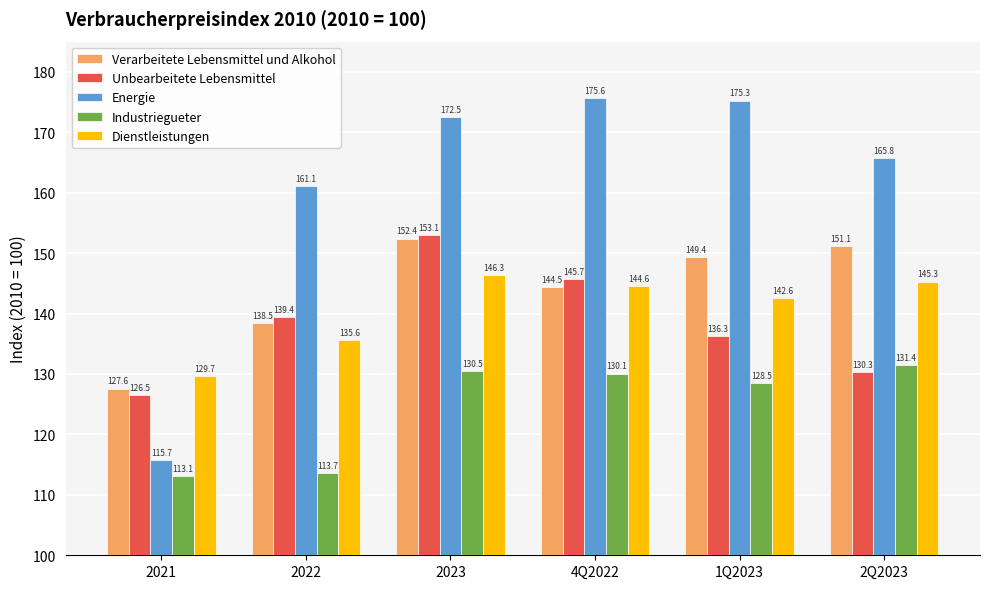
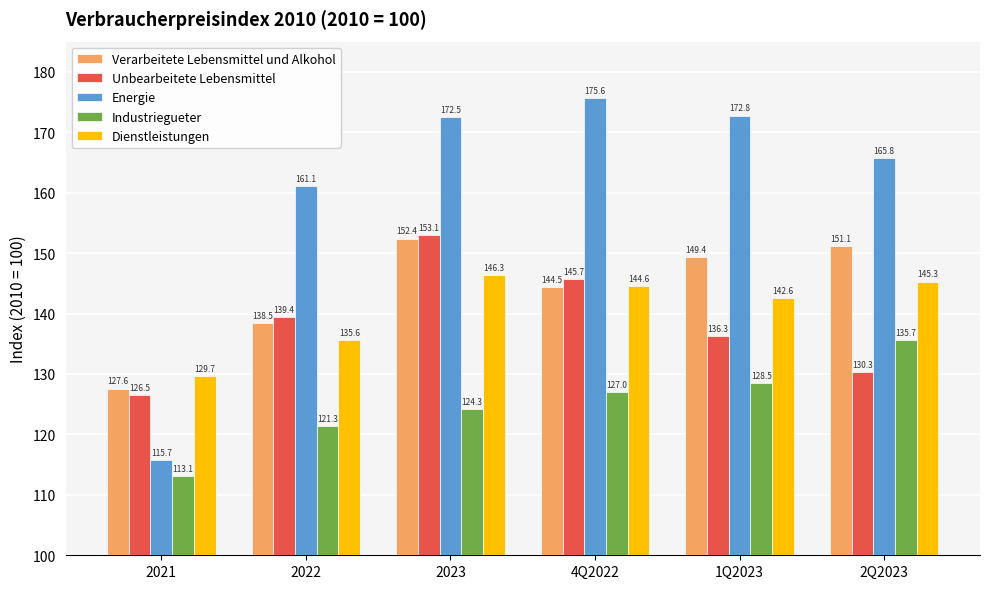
  {
    "Verarbeitete Lebensmittel und Alkohol": {
      "2021": 127.6,
      "2022": 138.5,
      "2023": 152.4,
      "4Q2022": 144.5,
      "1Q2023": 149.4,
      "2Q2023": 151.1
    },
    "Unbearbeitete Lebensmittel": {
      "2021": 126.5,
      "2022": 139.4,
      "2023": 153.1,
      "4Q2022": 145.7,
      "1Q2023": 136.3,
      "2Q2023": 130.3
    },
    "Energie": {
      "2021": 115.7,
      "2022": 161.1,
      "2023": 172.5,
      "4Q2022": 175.6,
-     "1Q2023": 175.3,
+     "1Q2023": 172.8,
      "2Q2023": 165.8
    },
    "Industriegueter": {
      "2021": 113.1,
-     "2022": 113.7,
-     "2023": 130.5,
-     "4Q2022": 130.1,
+     "2022": 121.3,
+     "2023": 124.3,
+     "4Q2022": 127.0,
      "1Q2023": 128.5,
-     "2Q2023": 131.4
+     "2Q2023": 135.7
    },
    "Dienstleistungen": {
      "2021": 129.7,
      "2022": 135.6,
      "2023": 146.3,
      "4Q2022": 144.6,
      "1Q2023": 142.6,
      "2Q2023": 145.3
    }
  }
